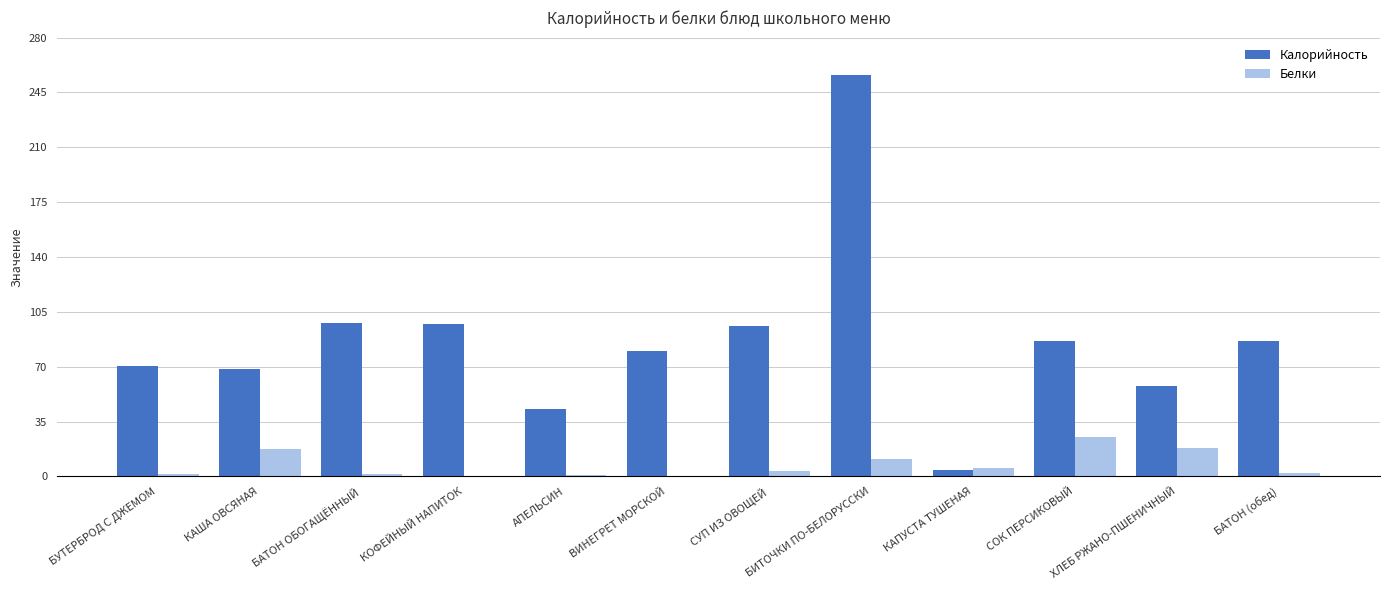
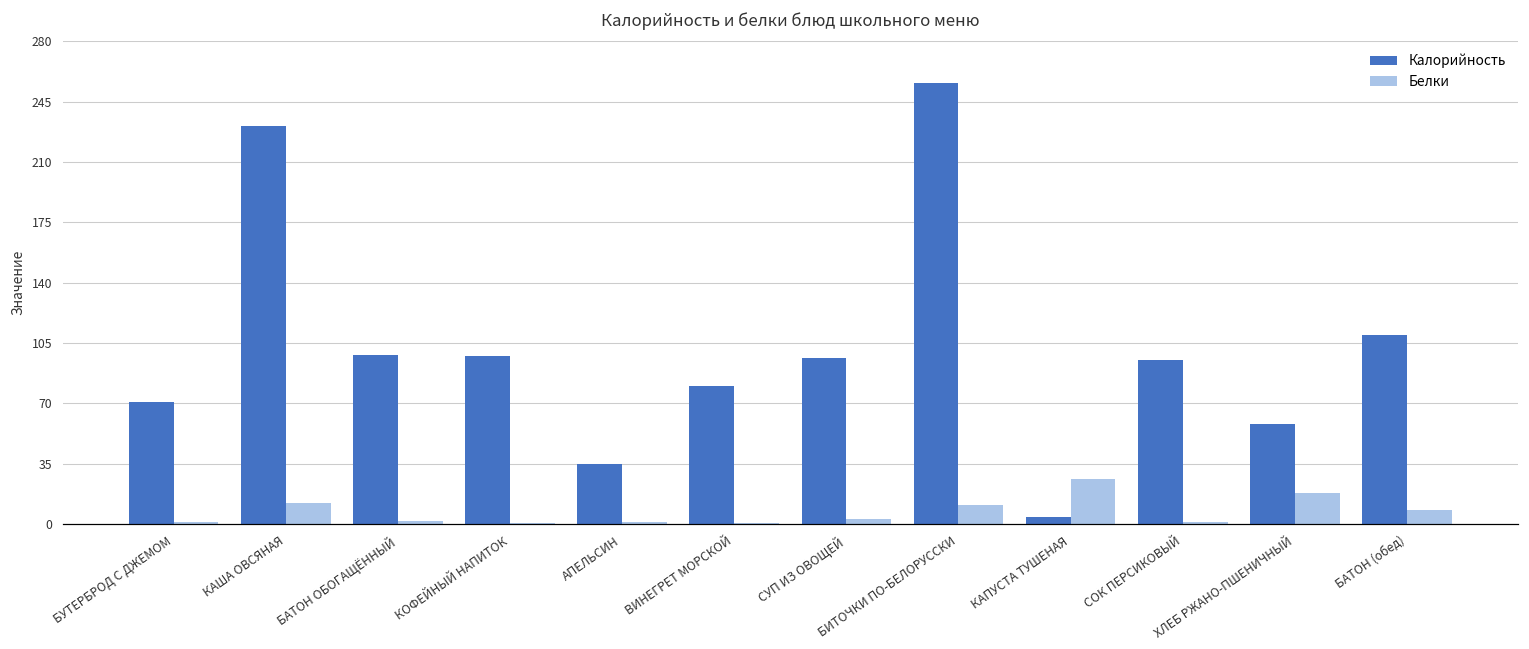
  {
    "Калорийность": {
      "БУТЕРБРОД С ДЖЕМОМ": 71,
-     "КАША ОВСЯНАЯ": 68,
+     "КАША ОВСЯНАЯ": 231,
      "БАТОН ОБОГАЩЁННЫЙ": 98,
      "КОФЕЙНЫЙ НАПИТОК": 98,
-     "АПЕЛЬСИН": 43,
+     "АПЕЛЬСИН": 35,
      "ВИНЕГРЕТ МОРСКОЙ": 80,
      "СУП ИЗ ОВОЩЕЙ": 96,
      "БИТОЧКИ ПО-БЕЛОРУССКИ": 256,
      "КАПУСТА ТУШЕНАЯ": 4,
-     "СОК ПЕРСИКОВЫЙ": 87,
+     "СОК ПЕРСИКОВЫЙ": 95,
      "ХЛЕБ РЖАНО-ПШЕНИЧНЫЙ": 58,
-     "БАТОН (обед)": 86
+     "БАТОН (обед)": 110
    },
    "Белки": {
-     "КАША ОВСЯНАЯ": 17,
+     "КАША ОВСЯНАЯ": 12,
      "БАТОН ОБОГАЩЁННЫЙ": 2,
      "СУП ИЗ ОВОЩЕЙ": 3,
      "БИТОЧКИ ПО-БЕЛОРУССКИ": 11,
-     "КАПУСТА ТУШЕНАЯ": 6,
-     "СОК ПЕРСИКОВЫЙ": 25,
+     "КАПУСТА ТУШЕНАЯ": 26,
+     "СОК ПЕРСИКОВЫЙ": 1,
      "ХЛЕБ РЖАНО-ПШЕНИЧНЫЙ": 18,
-     "БАТОН (обед)": 2
+     "БАТОН (обед)": 8
    }
  }
